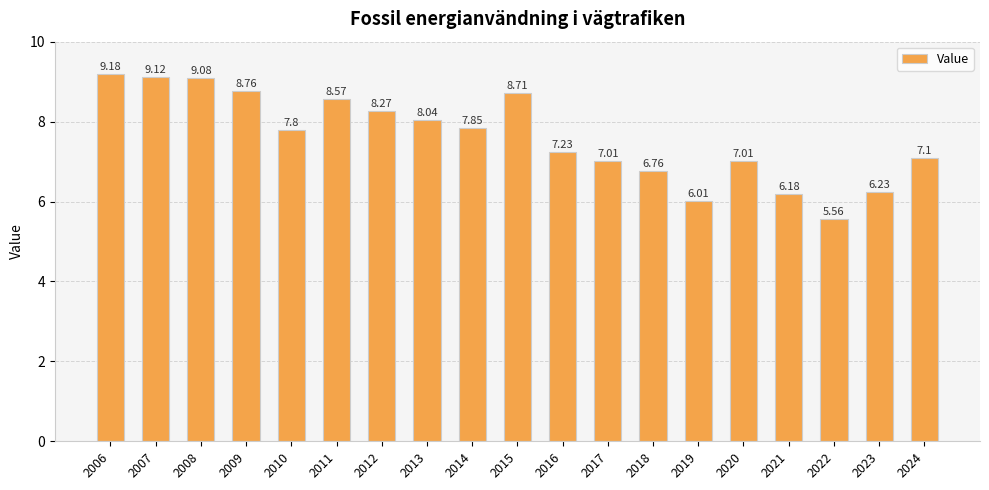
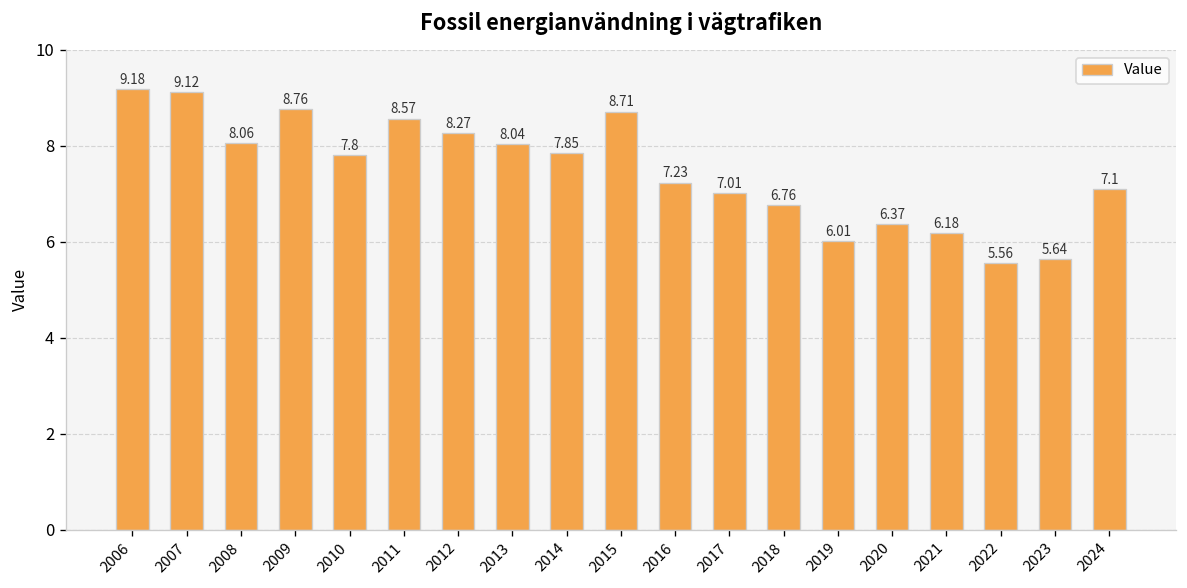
  {
    "2006": 9.18,
    "2007": 9.12,
-   "2008": 9.08,
+   "2008": 8.06,
    "2009": 8.76,
    "2010": 7.8,
    "2011": 8.57,
    "2012": 8.27,
    "2013": 8.04,
    "2014": 7.85,
    "2015": 8.71,
    "2016": 7.23,
    "2017": 7.01,
    "2018": 6.76,
    "2019": 6.01,
-   "2020": 7.01,
+   "2020": 6.37,
    "2021": 6.18,
    "2022": 5.56,
-   "2023": 6.23,
+   "2023": 5.64,
    "2024": 7.1
  }
